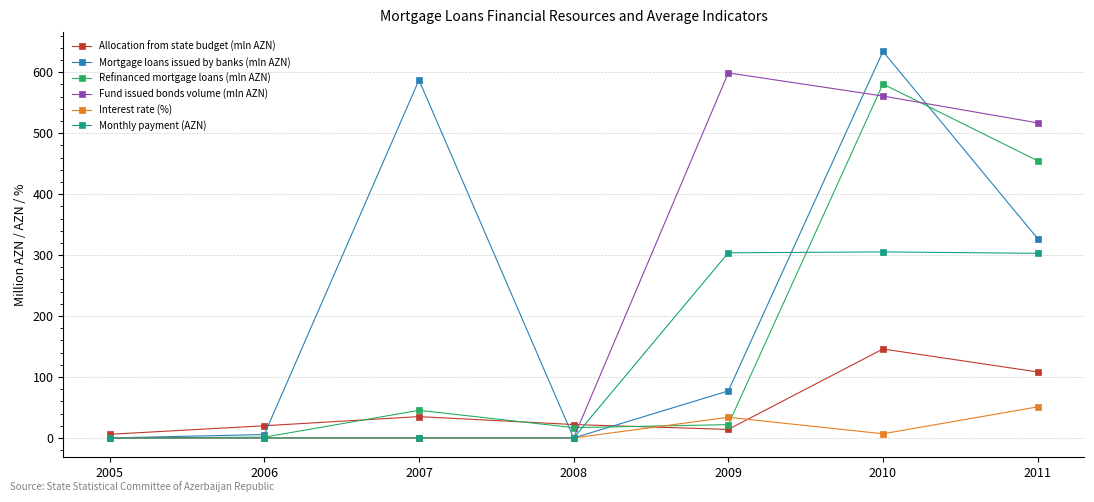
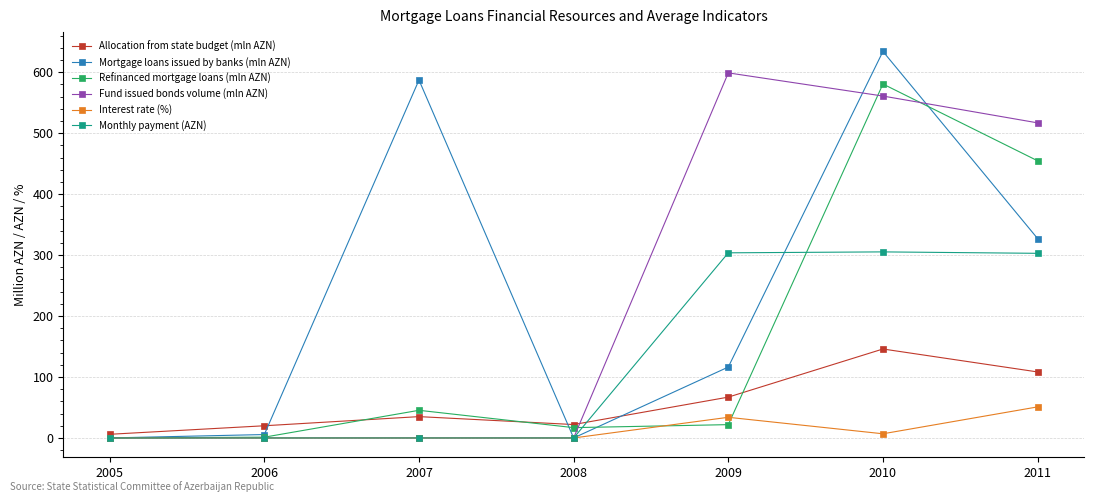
  {
    "Allocation from state budget (mln AZN)": {
      "2005": 10,
      "2006": 20,
      "2007": 40,
      "2008": 20,
-     "2009": 10,
+     "2009": 70,
      "2010": 150,
      "2011": 110
    },
    "Mortgage loans issued by banks (mln AZN)": {
      "2006": 10,
      "2007": 590,
-     "2009": 80,
+     "2009": 120,
      "2010": 630,
      "2011": 330
    },
    "Fund issued bonds volume (mln AZN)": {
      "2009": 600,
      "2010": 560,
      "2011": 520
    },
    "Interest rate (%)": {
      "2009": 30,
      "2010": 10,
      "2011": 50
    }
  }
